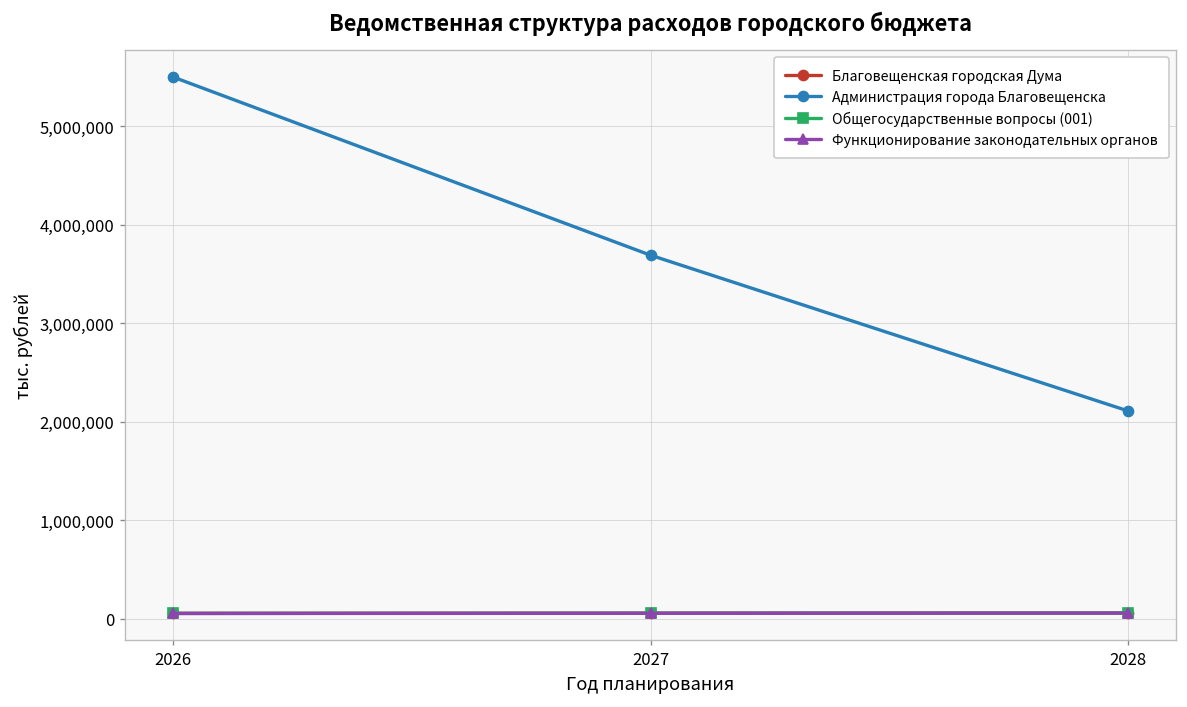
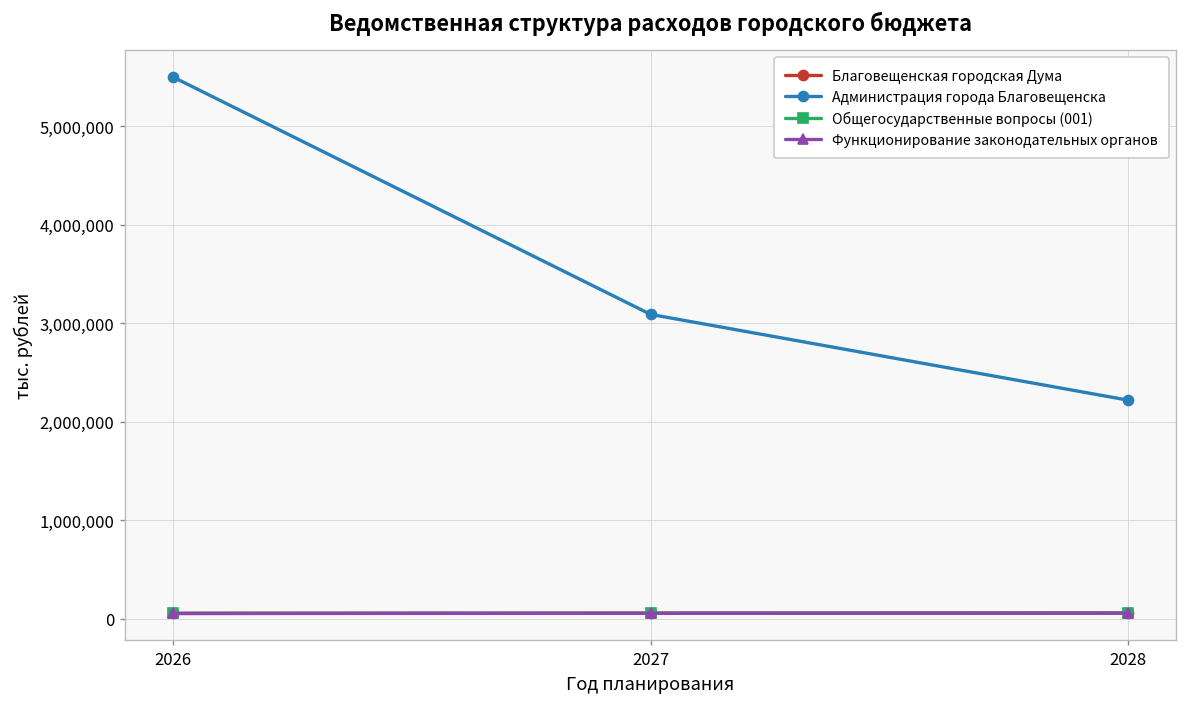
  {
    "Функционирование законодательных органов": {
      "2026": "100,000",
      "2027": "100,000",
      "2028": "100,000"
    },
    "Администрация города Благовещенска": {
      "2026": "5,500,000",
-     "2027": "3,700,000",
-     "2028": "2,100,000"
+     "2027": "3,100,000",
+     "2028": "2,200,000"
    }
  }
